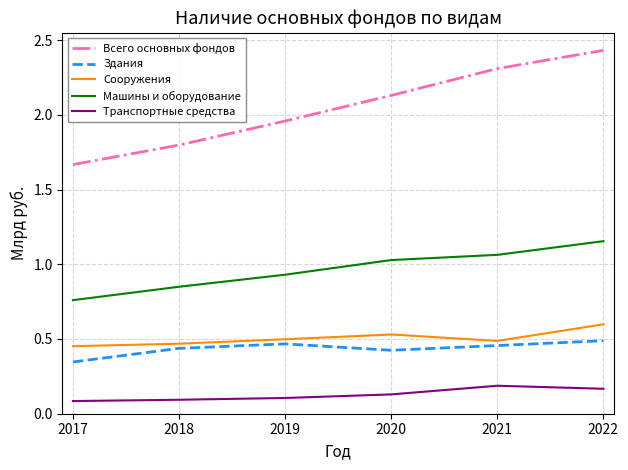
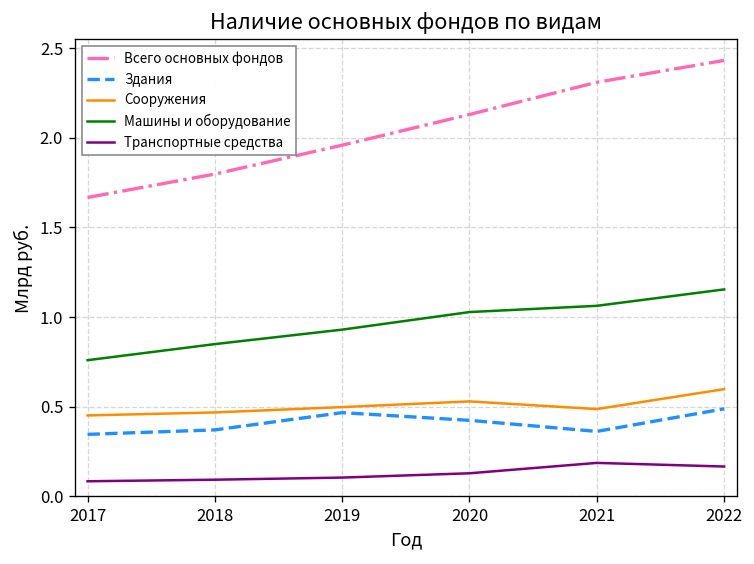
  {
    "Всего основных фондов": {
      "2017": 1.67,
      "2018": 1.80,
      "2019": 1.96,
      "2020": 2.13,
      "2021": 2.31,
      "2022": 2.43
    },
    "Здания": {
      "2017": 0.35,
-     "2018": 0.44,
+     "2018": 0.37,
      "2019": 0.47,
      "2020": 0.42,
-     "2021": 0.46,
+     "2021": 0.36,
      "2022": 0.49
    },
    "Сооружения": {
      "2017": 0.45,
      "2018": 0.47,
      "2019": 0.50,
      "2020": 0.53,
      "2021": 0.49,
      "2022": 0.60
    },
    "Машины и оборудование": {
      "2017": 0.76,
      "2018": 0.85,
      "2019": 0.93,
      "2020": 1.03,
      "2021": 1.06,
      "2022": 1.15
    },
    "Транспортные средства": {
      "2017": 0.08,
      "2018": 0.09,
      "2019": 0.11,
      "2020": 0.13,
      "2021": 0.19,
      "2022": 0.17
    }
  }
